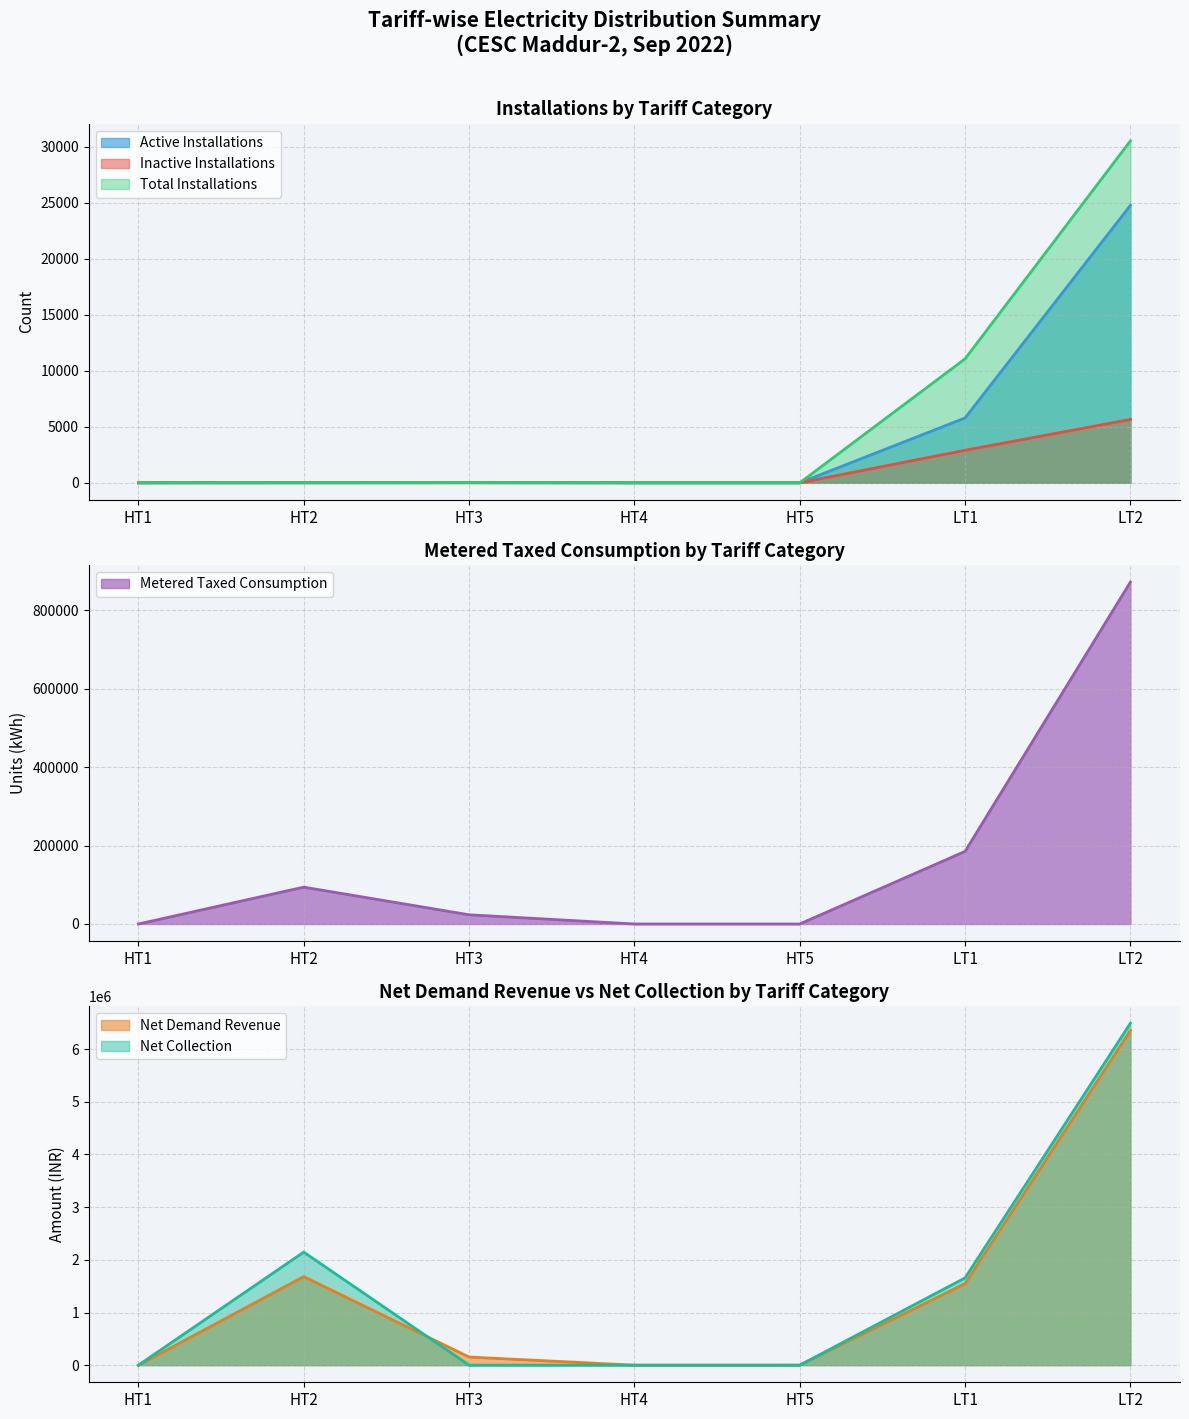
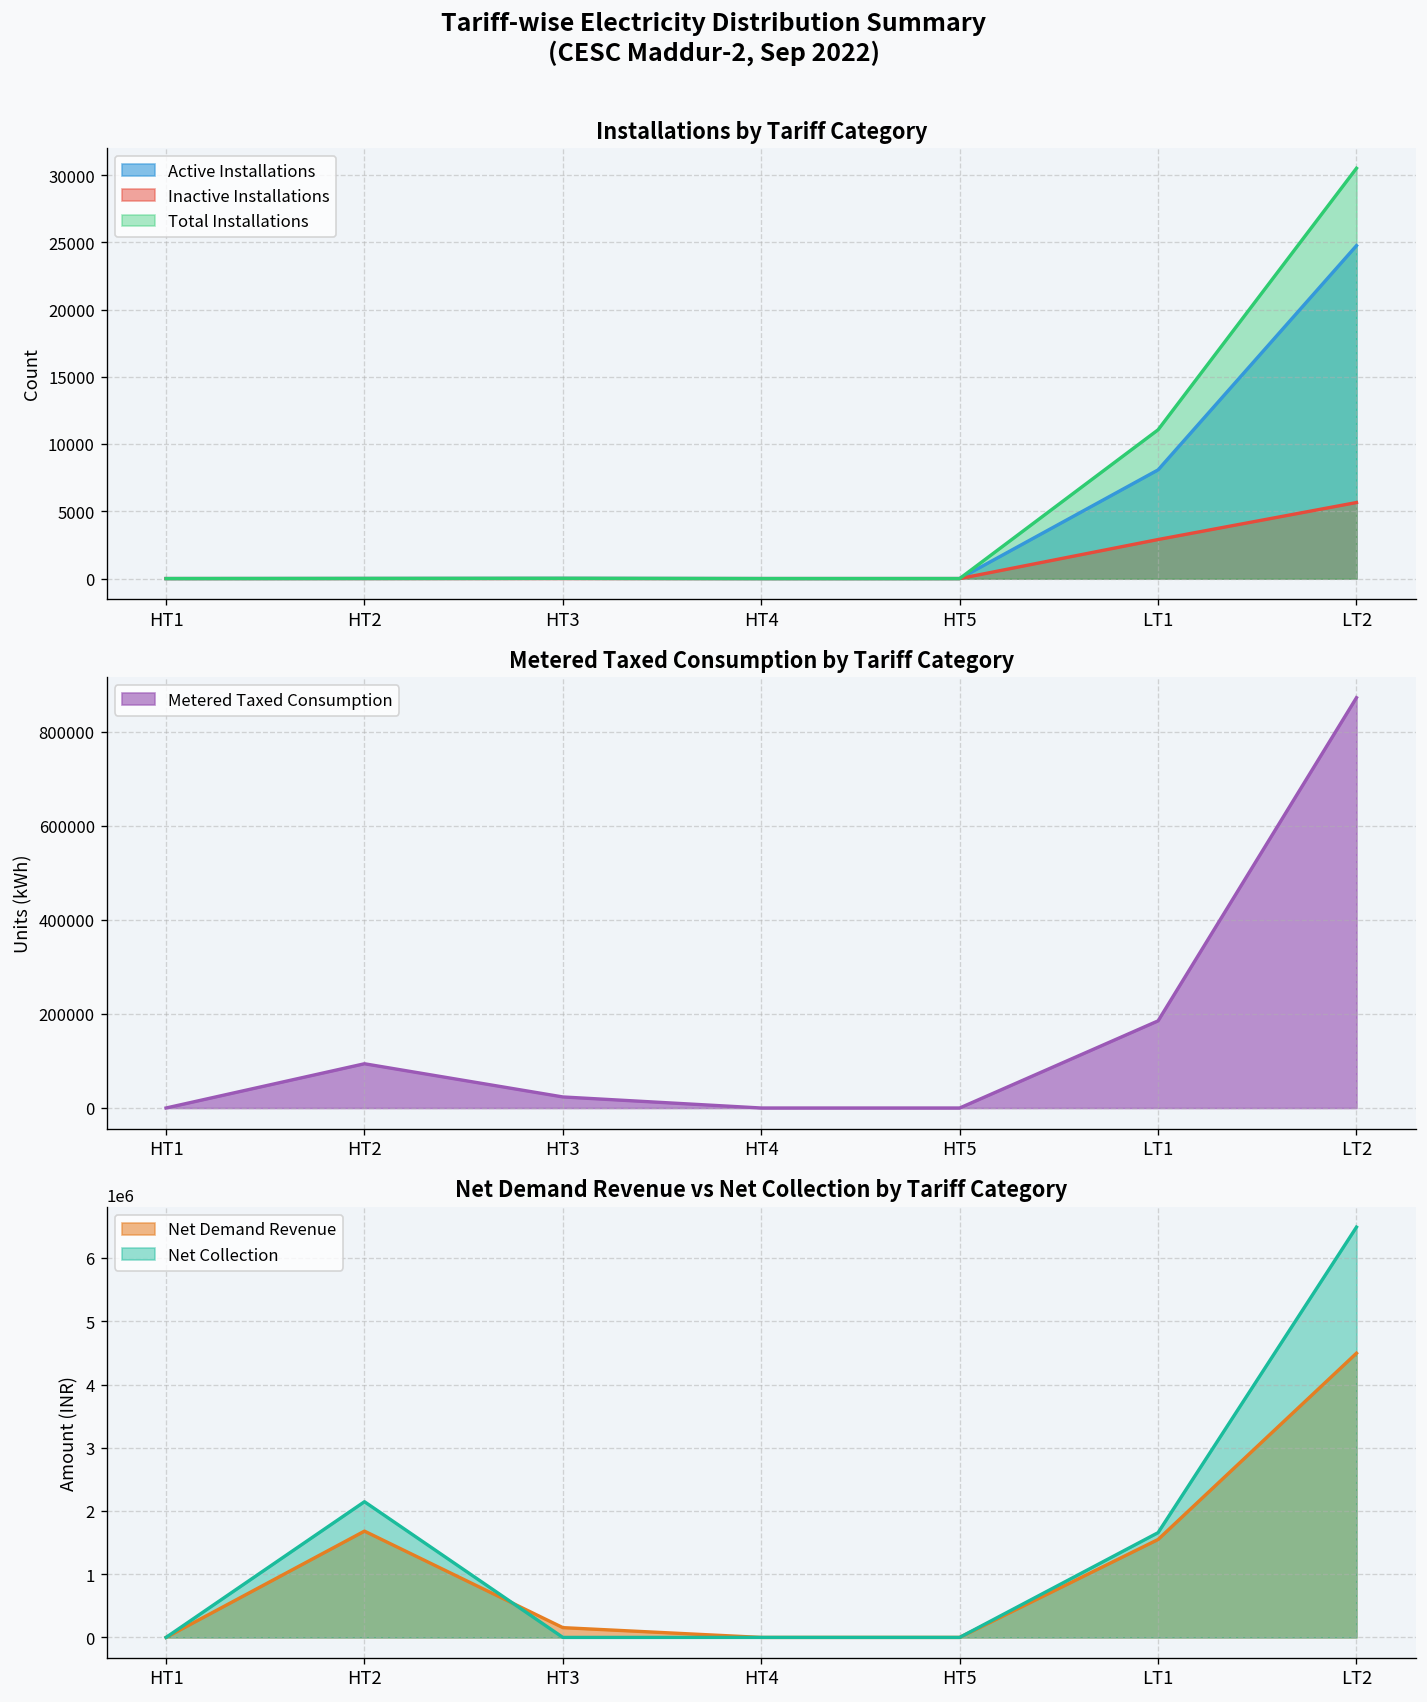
  {
    "Installations by Tariff Category": {
      "Active Installations": {
-       "LT1": 5800,
+       "LT1": 8100,
        "LT2": 24800
      },
      "Inactive Installations": {
        "LT1": 2900,
        "LT2": 5700
      },
      "Total Installations": {
        "LT1": 11100,
        "LT2": 30500
      }
    },
    "Metered Taxed Consumption by Tariff Category": {
      "HT1": 0,
      "HT2": 90000,
      "HT3": 20000,
      "HT4": 0,
      "HT5": 0,
      "LT1": 190000,
      "LT2": 870000
    },
    "Net Demand Revenue vs Net Collection by Tariff Category": {
      "Net Demand Revenue": {
        "HT2": 1700000,
        "HT3": 200000,
        "LT1": 1500000,
-       "LT2": 6400000
+       "LT2": 4500000
      },
      "Net Collection": {
        "HT2": 2100000,
        "HT3": 0,
        "LT1": 1700000,
        "LT2": 6500000
      }
    }
  }
